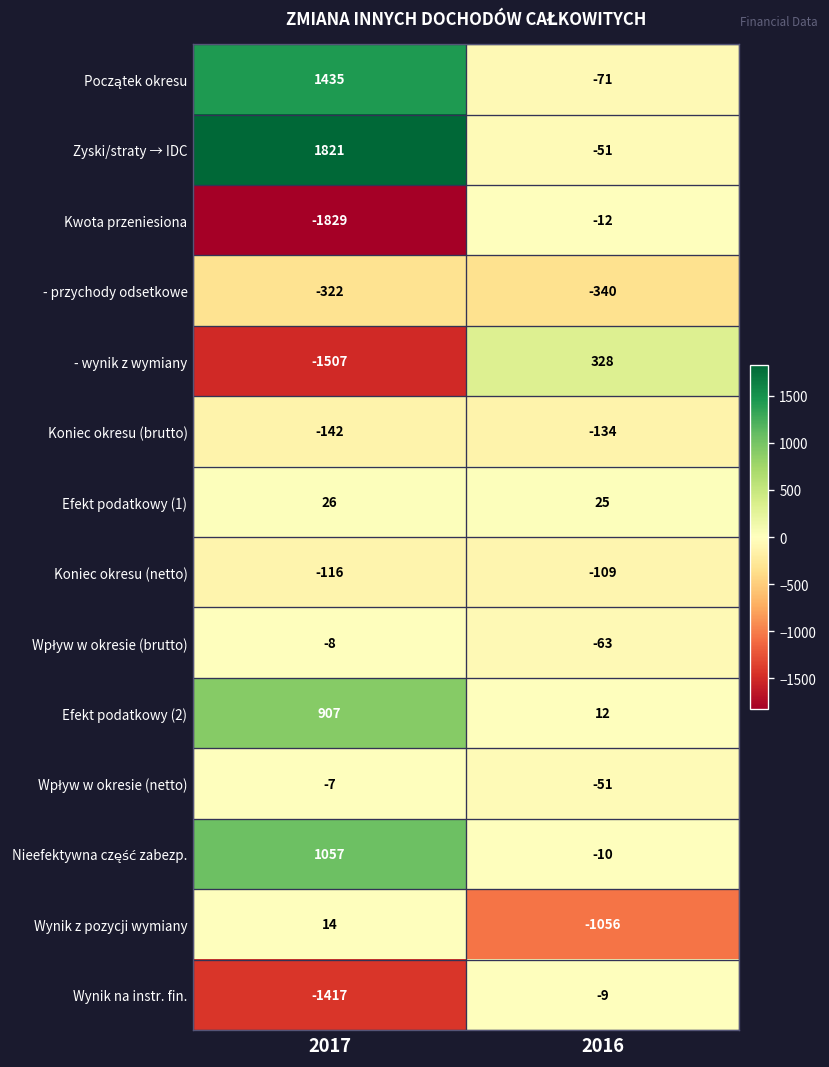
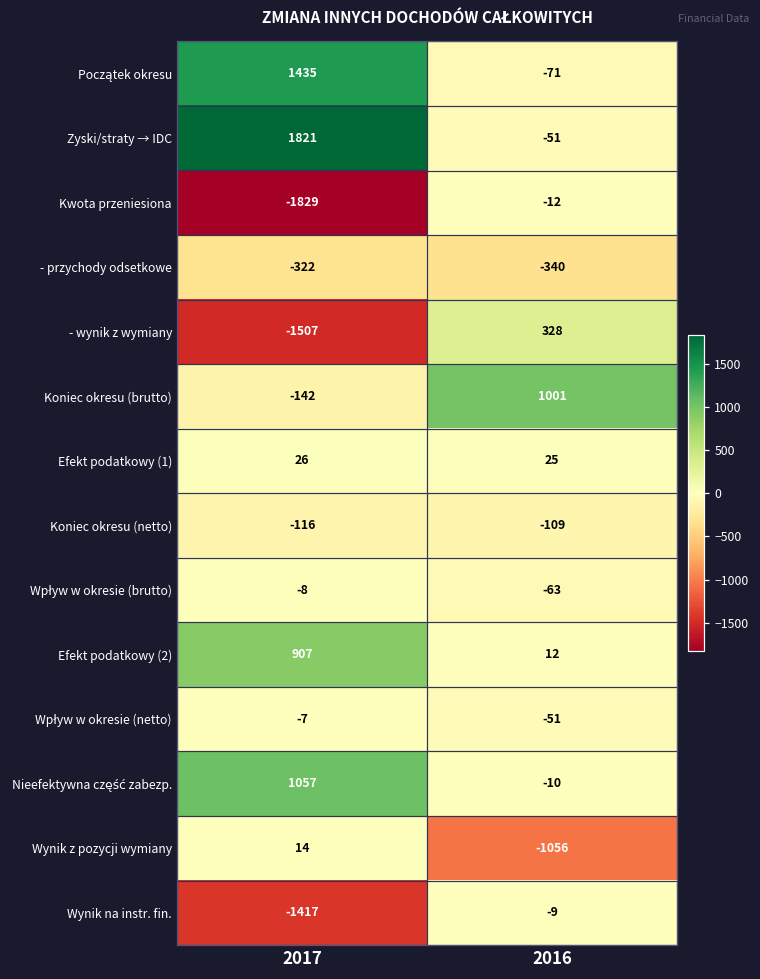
  {
    "Początek okresu": {
      "2017": 1435,
      "2016": -71
    },
    "Zyski/straty → IDC": {
      "2017": 1821,
      "2016": -51
    },
    "Kwota przeniesiona": {
      "2017": -1829,
      "2016": -12
    },
    "- przychody odsetkowe": {
      "2017": -322,
      "2016": -340
    },
    "- wynik z wymiany": {
      "2017": -1507,
      "2016": 328
    },
    "Koniec okresu (brutto)": {
      "2017": -142,
-     "2016": -134
+     "2016": 1001
    },
    "Efekt podatkowy (1)": {
      "2017": 26,
      "2016": 25
    },
    "Koniec okresu (netto)": {
      "2017": -116,
      "2016": -109
    },
    "Wpływ w okresie (brutto)": {
      "2017": -8,
      "2016": -63
    },
    "Efekt podatkowy (2)": {
      "2017": 907,
      "2016": 12
    },
    "Wpływ w okresie (netto)": {
      "2017": -7,
      "2016": -51
    },
    "Nieefektywna część zabezp.": {
      "2017": 1057,
      "2016": -10
    },
    "Wynik z pozycji wymiany": {
      "2017": 14,
      "2016": -1056
    },
    "Wynik na instr. fin.": {
      "2017": -1417,
      "2016": -9
    }
  }
